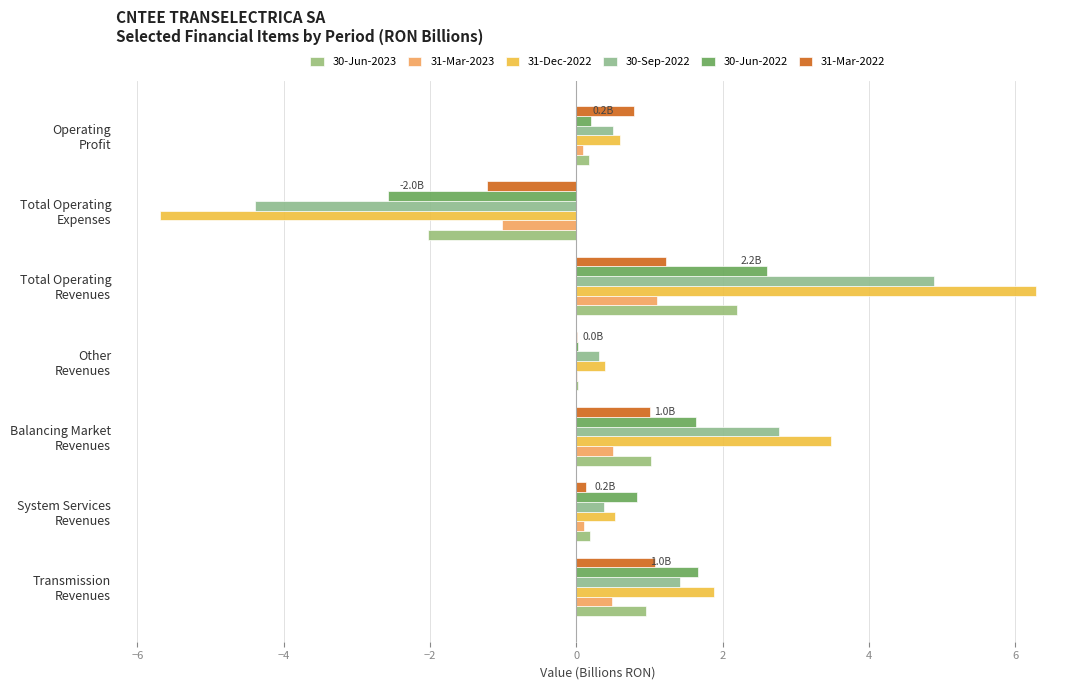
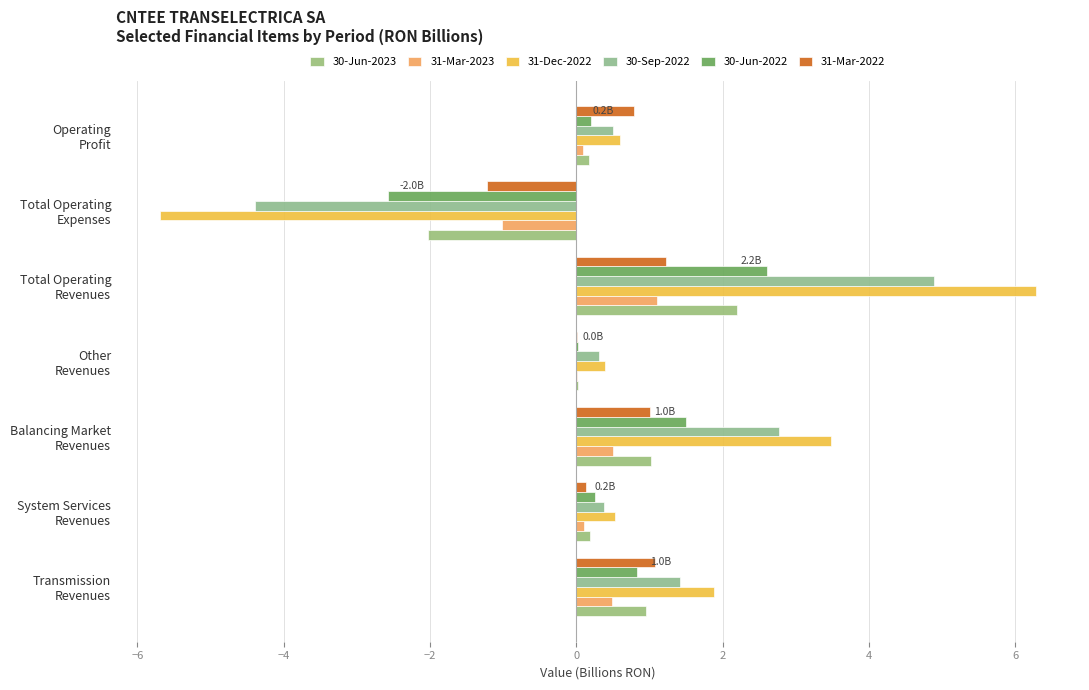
  {
    "30-Jun-2022": {
-     "Balancing Market Revenues": "1.6",
-     "System Services Revenues": "0.8",
-     "Transmission Revenues": "1.7"
+     "Balancing Market Revenues": "1.5",
+     "System Services Revenues": "0.3",
+     "Transmission Revenues": "0.8"
    },
    "31-Mar-2022": {
      "Other Revenues": "0.0B",
      "Balancing Market Revenues": "1.0B"
    }
  }
